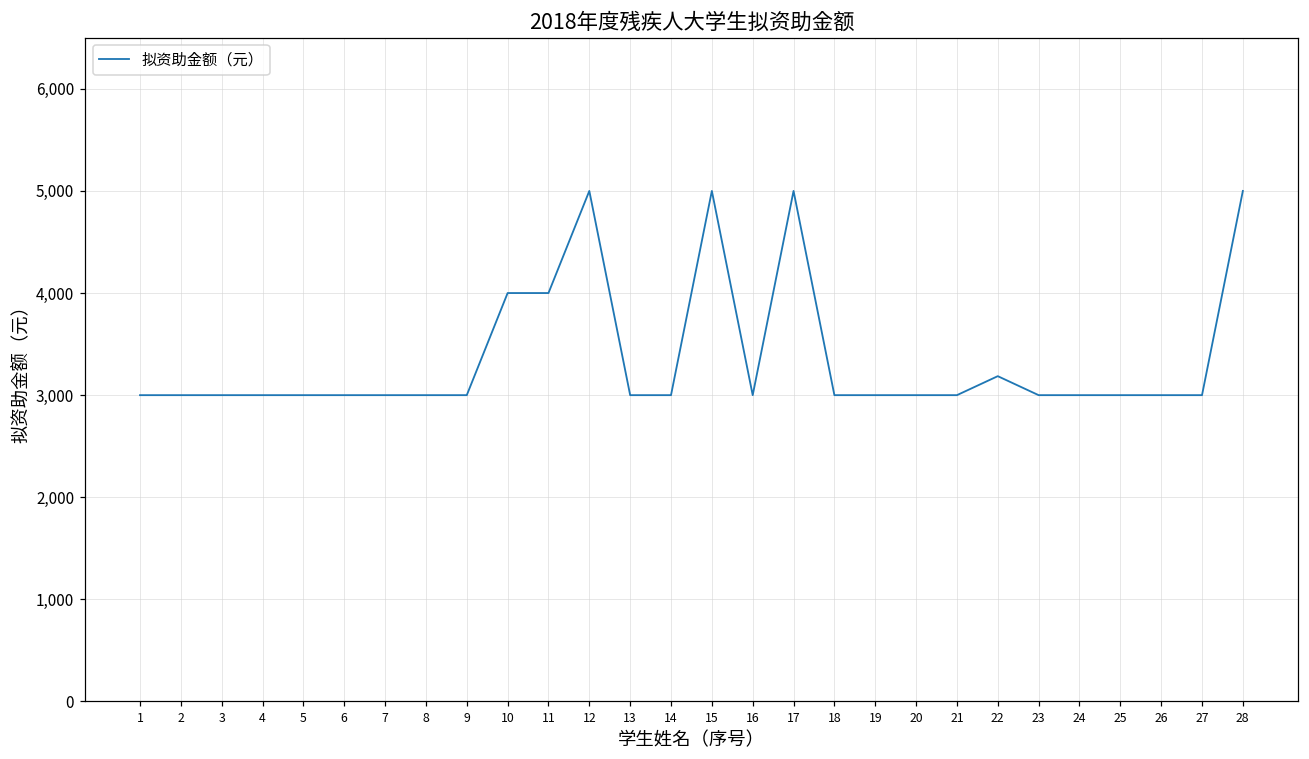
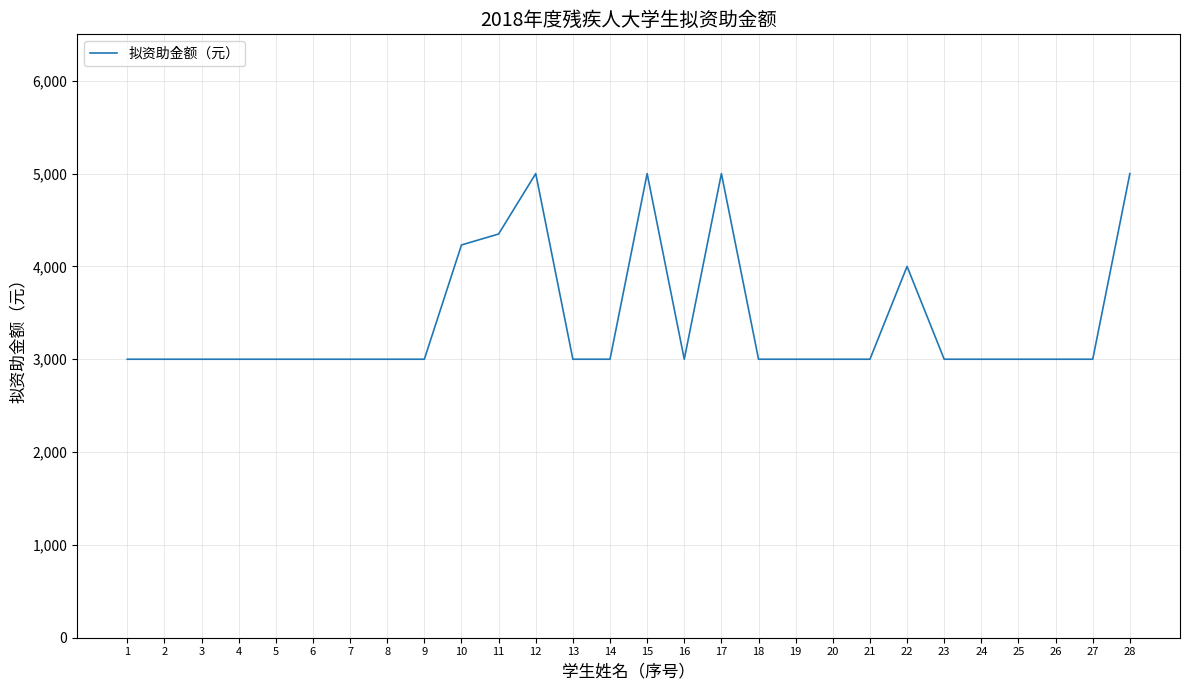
  {
    "1": "3,000",
    "2": "3,000",
    "3": "3,000",
    "4": "3,000",
    "5": "3,000",
    "6": "3,000",
    "7": "3,000",
    "8": "3,000",
    "9": "3,000",
-   "10": "4,000",
-   "11": "4,000",
+   "10": "4,200",
+   "11": "4,300",
    "12": "5,000",
    "13": "3,000",
    "14": "3,000",
    "15": "5,000",
    "16": "3,000",
    "17": "5,000",
    "18": "3,000",
    "19": "3,000",
    "20": "3,000",
    "21": "3,000",
-   "22": "3,200",
+   "22": "4,000",
    "23": "3,000",
    "24": "3,000",
    "25": "3,000",
    "26": "3,000",
    "27": "3,000",
    "28": "5,000"
  }
